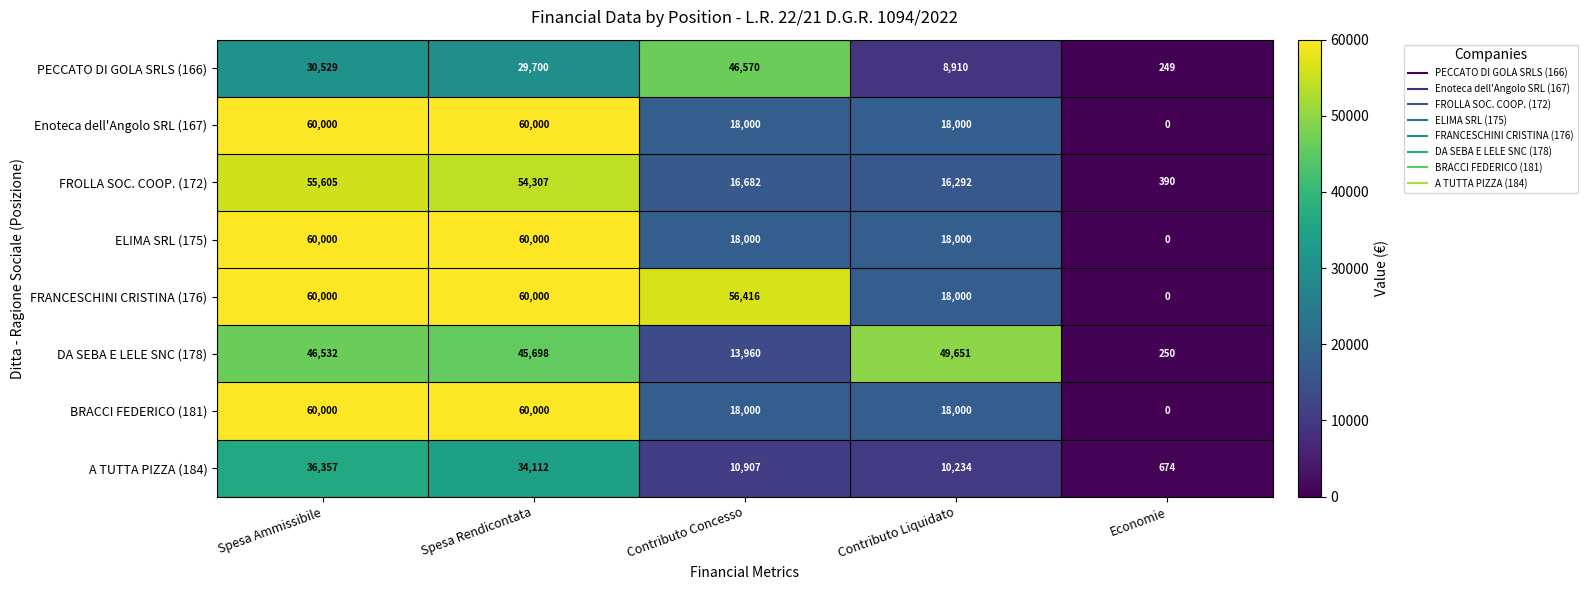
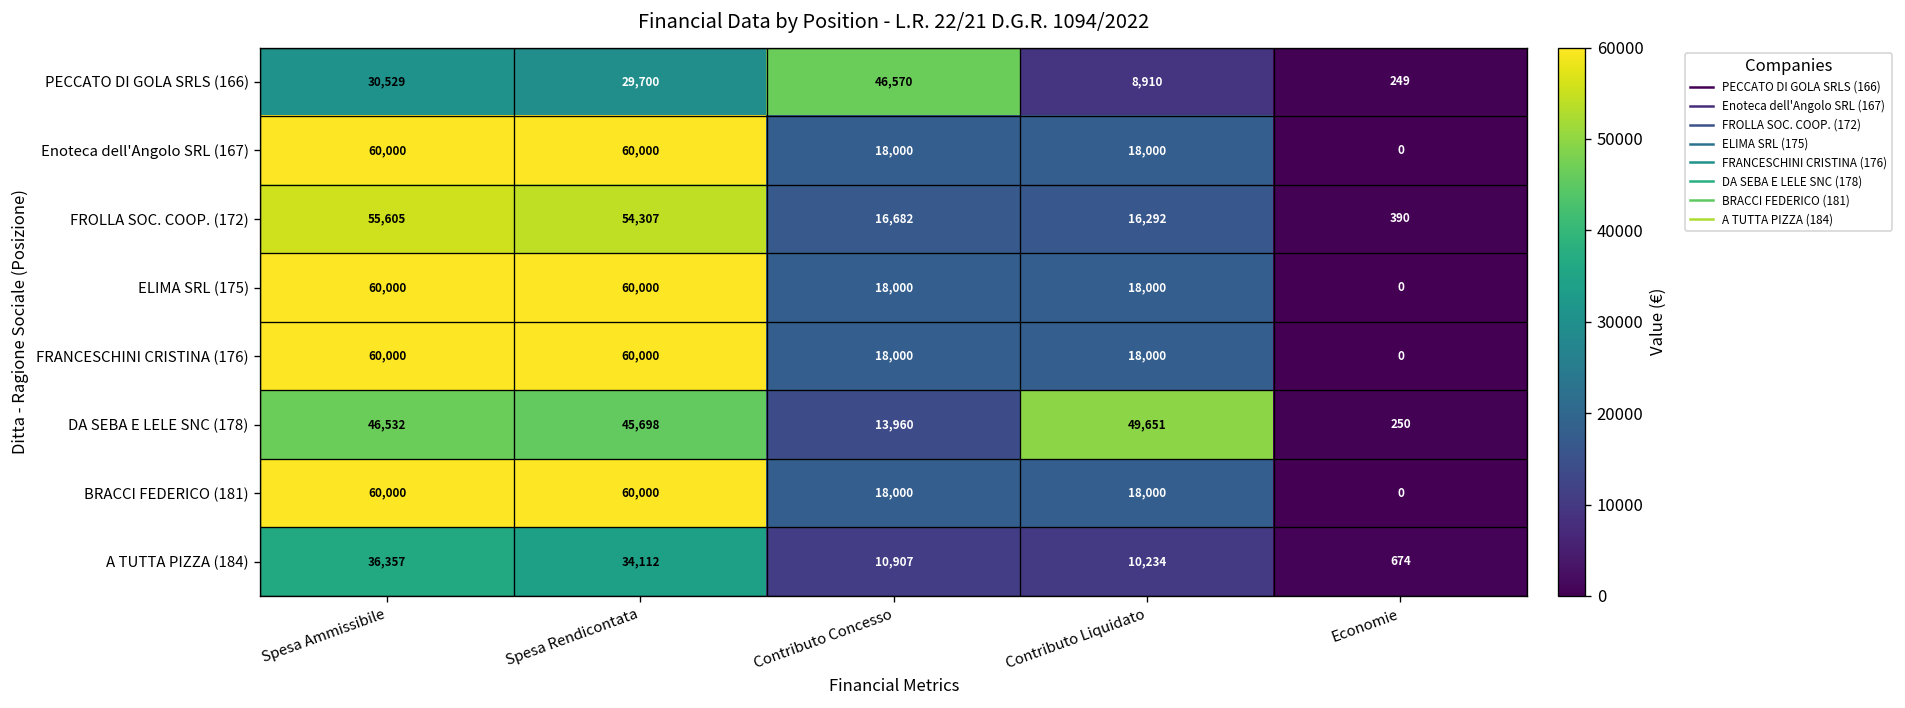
  {
    "PECCATO DI GOLA SRLS (166)": {
      "Spesa Ammissibile": "30,529",
      "Spesa Rendicontata": "29,700",
      "Contributo Concesso": "46,570",
      "Contributo Liquidato": "8,910",
      "Economie": "249"
    },
    "Enoteca dell'Angolo SRL (167)": {
      "Spesa Ammissibile": "60,000",
      "Spesa Rendicontata": "60,000",
      "Contributo Concesso": "18,000",
      "Contributo Liquidato": "18,000",
      "Economie": "0"
    },
    "FROLLA SOC. COOP. (172)": {
      "Spesa Ammissibile": "55,605",
      "Spesa Rendicontata": "54,307",
      "Contributo Concesso": "16,682",
      "Contributo Liquidato": "16,292",
      "Economie": "390"
    },
    "ELIMA SRL (175)": {
      "Spesa Ammissibile": "60,000",
      "Spesa Rendicontata": "60,000",
      "Contributo Concesso": "18,000",
      "Contributo Liquidato": "18,000",
      "Economie": "0"
    },
    "FRANCESCHINI CRISTINA (176)": {
      "Spesa Ammissibile": "60,000",
      "Spesa Rendicontata": "60,000",
-     "Contributo Concesso": "56,416",
+     "Contributo Concesso": "18,000",
      "Contributo Liquidato": "18,000",
      "Economie": "0"
    },
    "DA SEBA E LELE SNC (178)": {
      "Spesa Ammissibile": "46,532",
      "Spesa Rendicontata": "45,698",
      "Contributo Concesso": "13,960",
      "Contributo Liquidato": "49,651",
      "Economie": "250"
    },
    "BRACCI FEDERICO (181)": {
      "Spesa Ammissibile": "60,000",
      "Spesa Rendicontata": "60,000",
      "Contributo Concesso": "18,000",
      "Contributo Liquidato": "18,000",
      "Economie": "0"
    },
    "A TUTTA PIZZA (184)": {
      "Spesa Ammissibile": "36,357",
      "Spesa Rendicontata": "34,112",
      "Contributo Concesso": "10,907",
      "Contributo Liquidato": "10,234",
      "Economie": "674"
    }
  }
